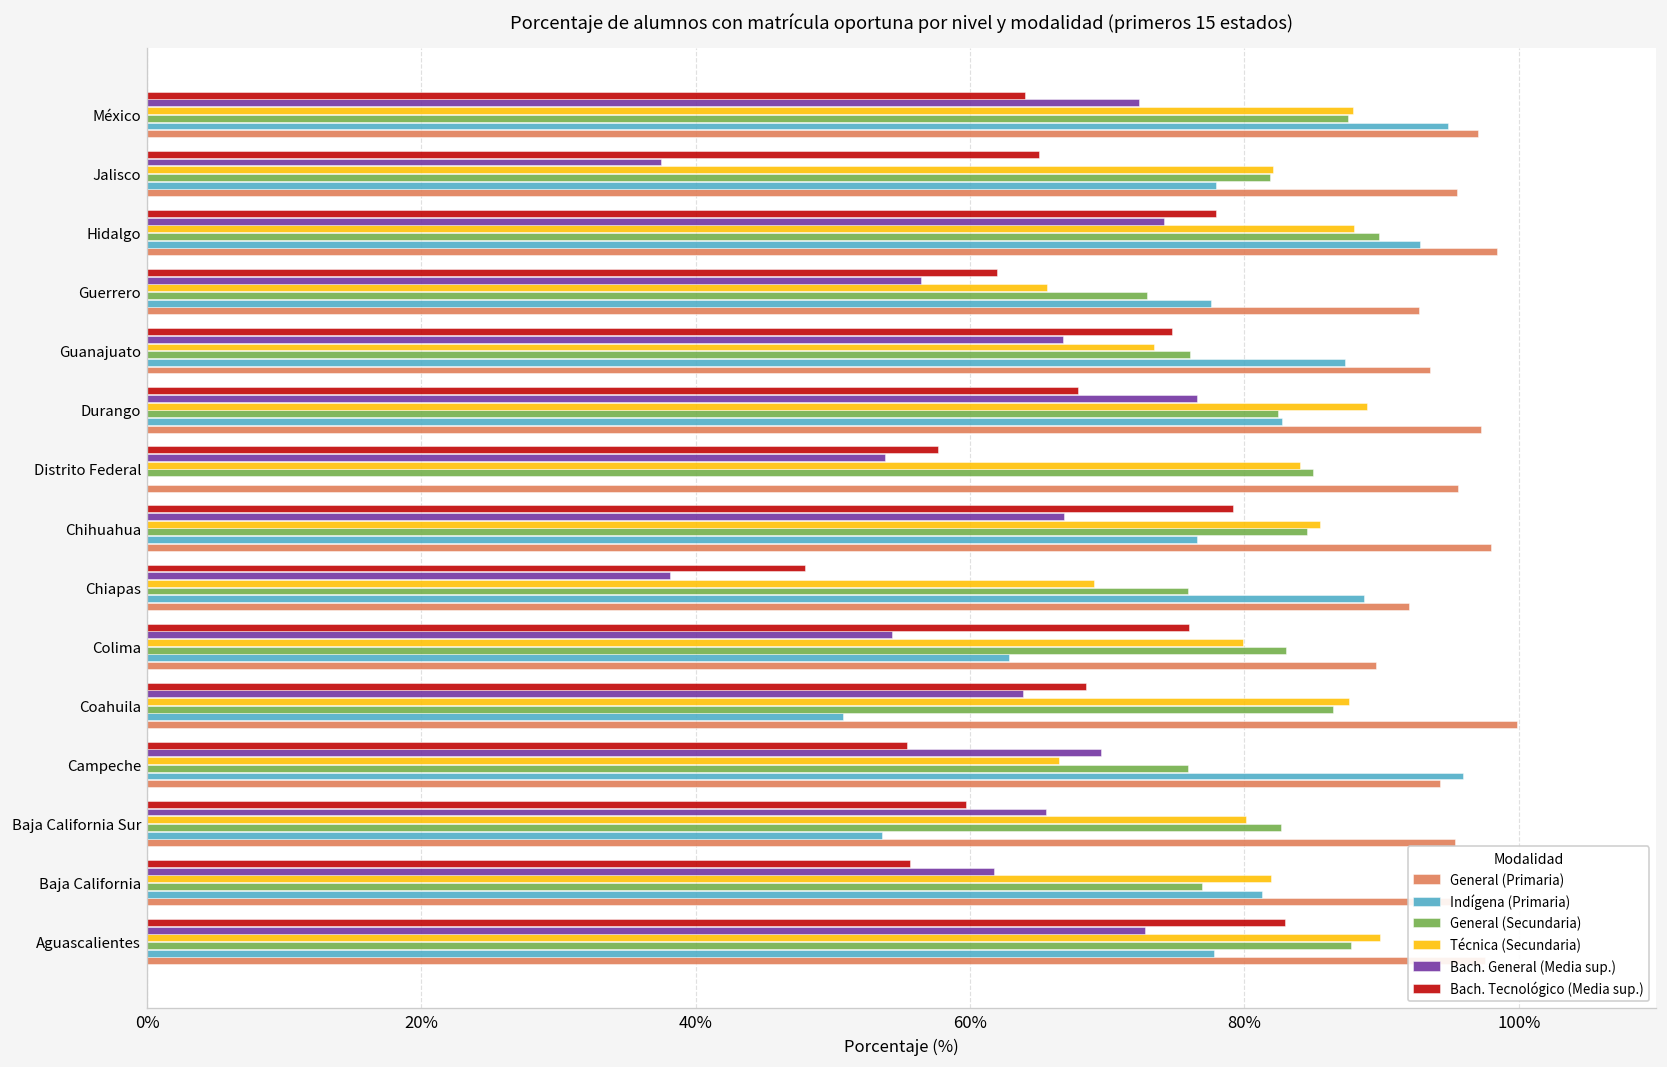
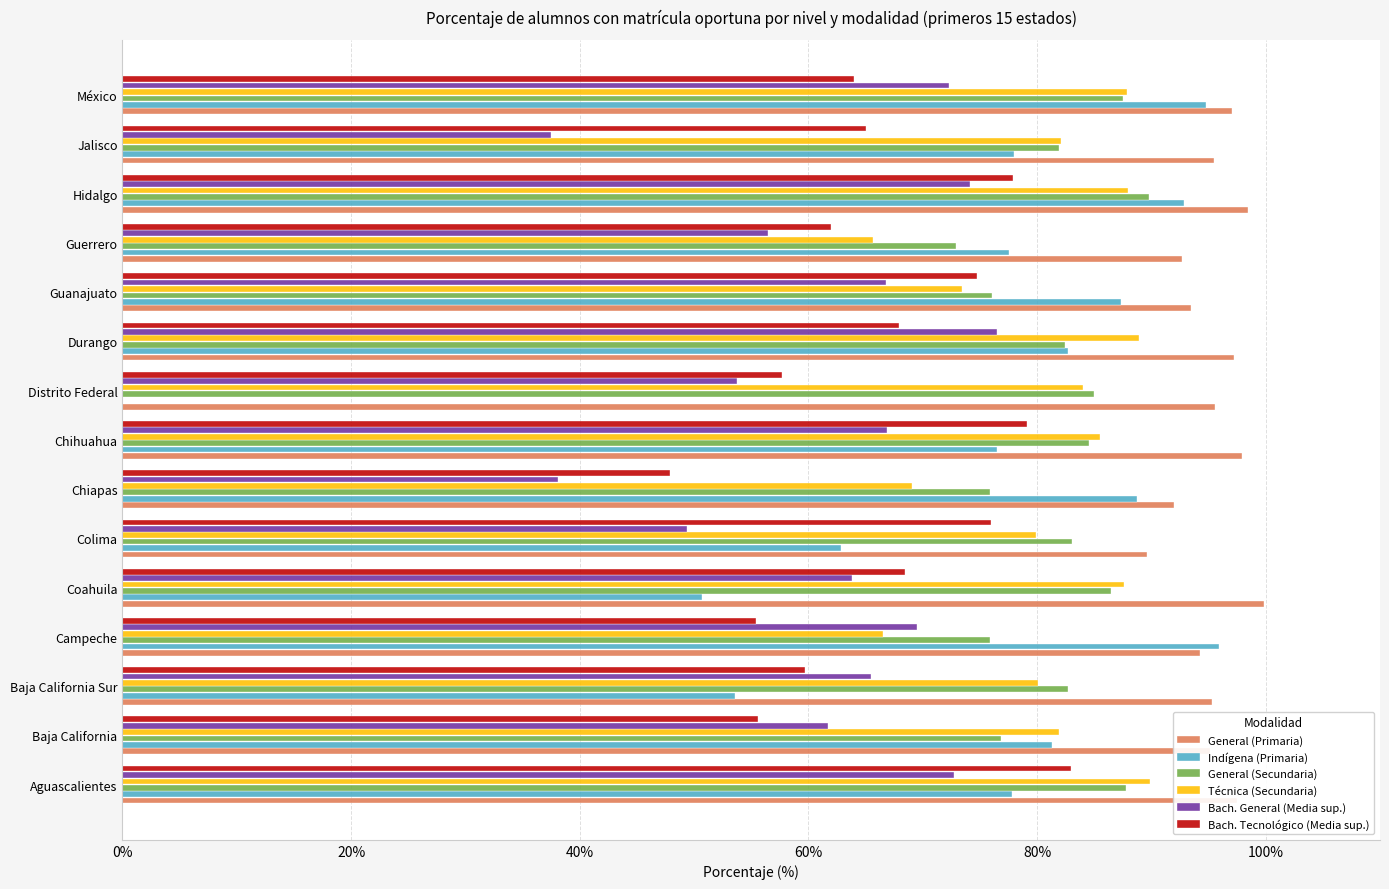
  {
    "General (Primaria)": {
      "México": "97.0%",
      "Jalisco": "95.5%",
      "Hidalgo": "98.4%",
      "Guerrero": "92.7%",
      "Guanajuato": "93.5%",
      "Durango": "97.2%",
      "Distrito Federal": "95.6%",
      "Chihuahua": "98.0%",
      "Chiapas": "92.0%",
      "Colima": "89.6%",
      "Coahuila": "99.9%",
      "Campeche": "94.3%",
      "Baja California Sur": "95.3%"
    },
    "General (Secundaria)": {
      "México": "87.6%",
      "Jalisco": "81.9%",
      "Hidalgo": "89.8%",
      "Guerrero": "72.9%",
      "Guanajuato": "76.1%",
      "Durango": "82.5%",
      "Distrito Federal": "85.0%",
      "Chihuahua": "84.6%",
      "Chiapas": "75.9%",
      "Colima": "83.1%",
      "Coahuila": "86.4%",
      "Campeche": "75.9%",
      "Baja California Sur": "82.7%",
      "Baja California": "76.9%",
      "Aguascalientes": "87.8%"
    },
    "Técnica (Secundaria)": {
      "México": "87.9%",
      "Jalisco": "82.1%",
      "Hidalgo": "88.0%",
      "Guerrero": "65.6%",
      "Guanajuato": "73.4%",
      "Durango": "88.9%",
      "Distrito Federal": "84.1%",
      "Chihuahua": "85.5%",
      "Chiapas": "69.0%",
      "Colima": "79.9%",
      "Coahuila": "87.6%",
      "Campeche": "66.5%",
      "Baja California Sur": "80.1%",
      "Baja California": "81.9%",
      "Aguascalientes": "89.9%"
    },
    "Bach. General (Media sup.)": {
      "México": "72.3%",
      "Jalisco": "37.5%",
      "Hidalgo": "74.2%",
      "Guerrero": "56.4%",
      "Guanajuato": "66.8%",
      "Durango": "76.5%",
      "Distrito Federal": "53.8%",
      "Chihuahua": "66.9%",
      "Chiapas": "38.1%",
-     "Colima": "54.3%",
+     "Colima": "49.4%",
      "Coahuila": "63.8%",
      "Campeche": "69.5%",
      "Baja California Sur": "65.5%",
      "Baja California": "61.7%",
      "Aguascalientes": "72.7%"
    },
    "Bach. Tecnológico (Media sup.)": {
      "México": "64.0%",
      "Jalisco": "65.0%",
      "Hidalgo": "77.9%",
      "Guerrero": "61.9%",
      "Guanajuato": "74.8%",
      "Durango": "67.9%",
      "Distrito Federal": "57.7%",
      "Chihuahua": "79.2%",
      "Chiapas": "47.9%",
      "Colima": "76.0%",
      "Coahuila": "68.5%",
      "Campeche": "55.4%",
      "Baja California Sur": "59.7%",
      "Baja California": "55.6%",
      "Aguascalientes": "83.0%"
    }
  }
